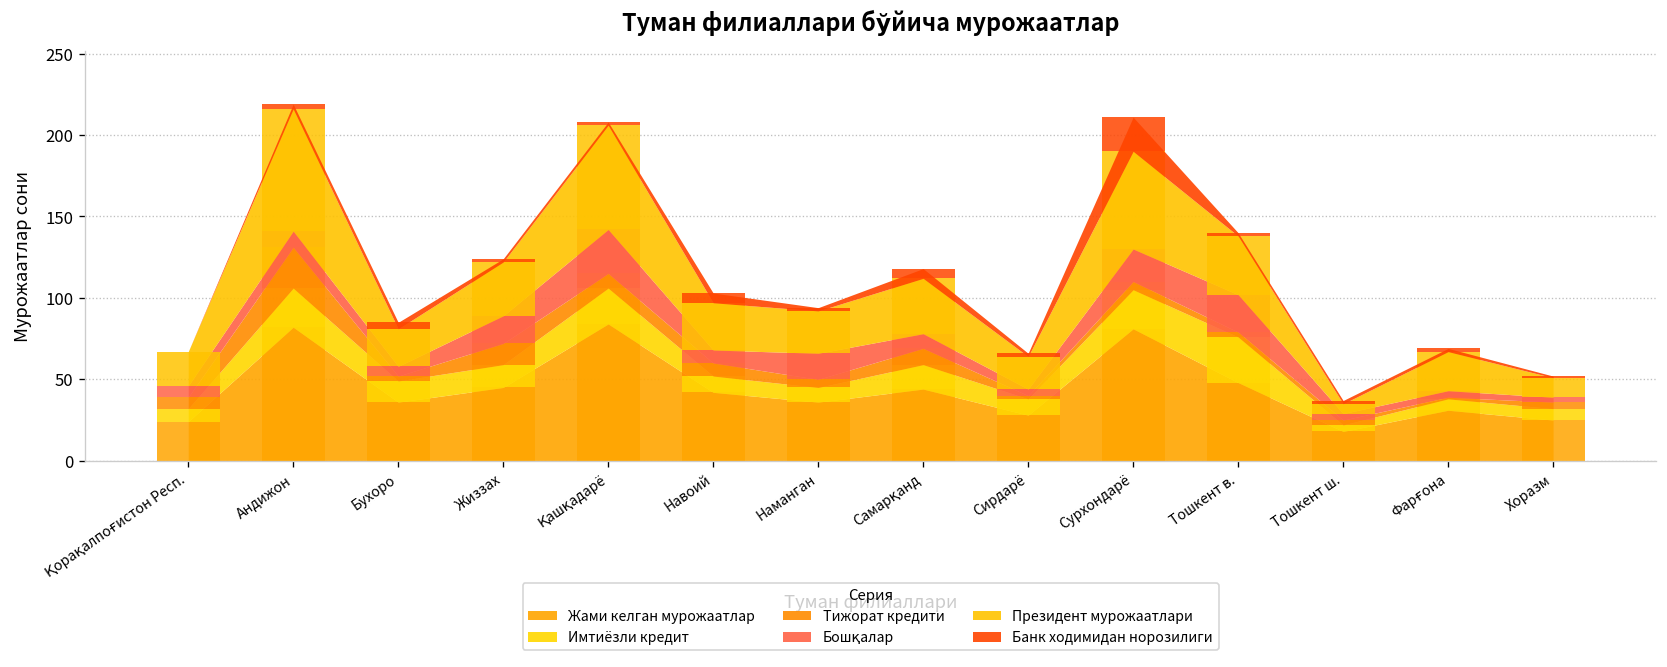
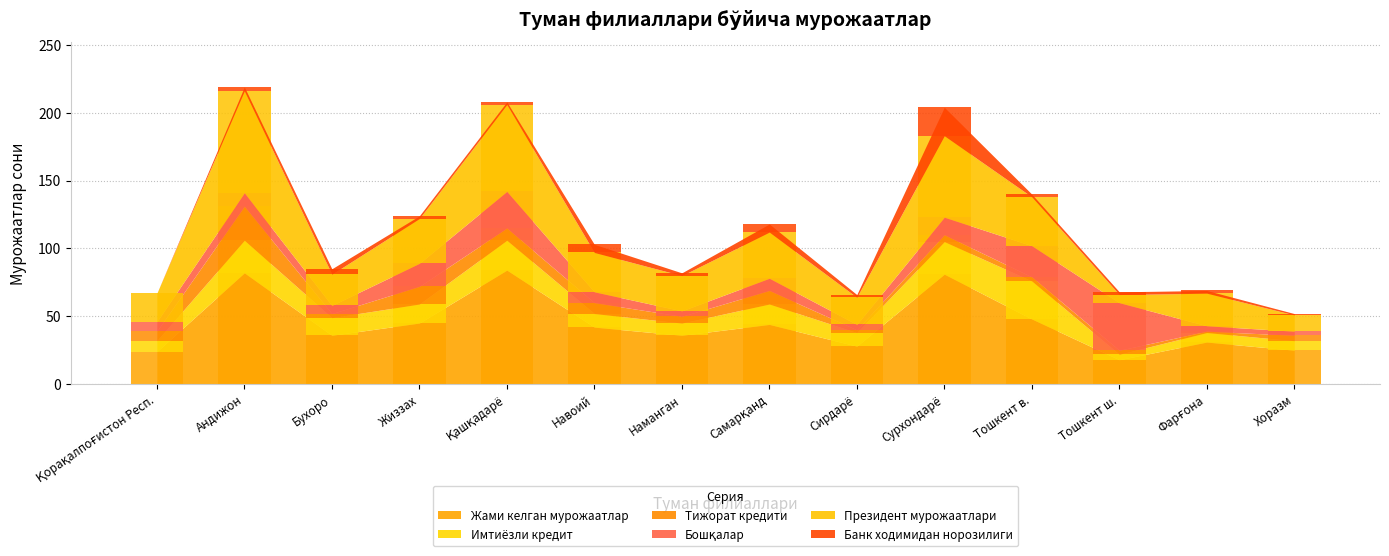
  {
    "Бошқалар": {
      "Қорақалпоғистон Респ.": 7,
      "Андижон": 10,
      "Бухоро": 6,
      "Жиззах": 17,
      "Қашқадарё": 27,
      "Навоий": 8,
-     "Наманган": 16,
+     "Наманган": 4,
      "Самарқанд": 9,
      "Сирдарё": 4,
-     "Сурхондарё": 20,
+     "Сурхондарё": 13,
      "Тошкент в.": 23,
-     "Тошкент ш.": 4,
+     "Тошкент ш.": 35,
      "Фарғона": 4,
      "Хоразм": 3
    },
    "Банк ходимидан норозилиги": {
      "Қорақалпоғистон Респ.": 0,
      "Андижон": 3,
      "Бухоро": 4,
      "Жиззах": 2,
      "Қашқадарё": 2,
      "Навоий": 6,
      "Наманган": 2,
      "Самарқанд": 6,
      "Сирдарё": 2,
      "Сурхондарё": 21,
      "Тошкент в.": 2,
      "Тошкент ш.": 2,
      "Фарғона": 2
    }
  }
